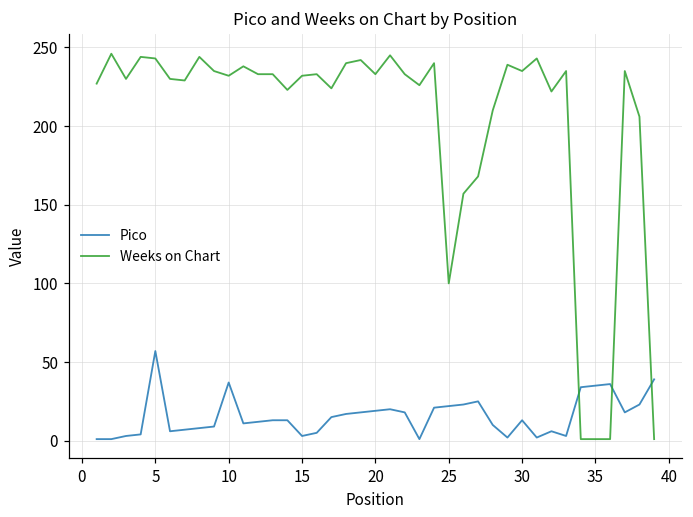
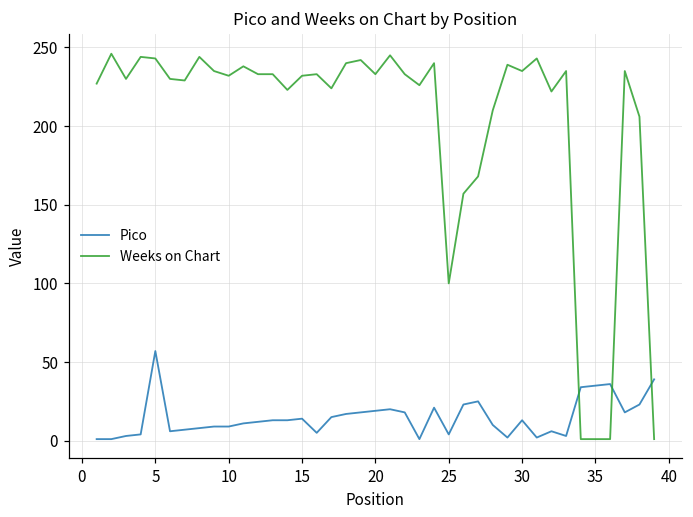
  {
    "Pico": {
      "5": 57,
-     "10": 37,
-     "15": 3,
+     "10": 9,
+     "15": 14,
      "20": 19,
-     "25": 22,
+     "25": 4,
      "30": 13,
      "35": 35
    },
    "Weeks on Chart": {
      "5": 243,
      "10": 232,
      "15": 232,
      "20": 233,
      "25": 100,
      "30": 235,
      "35": 1
    }
  }
